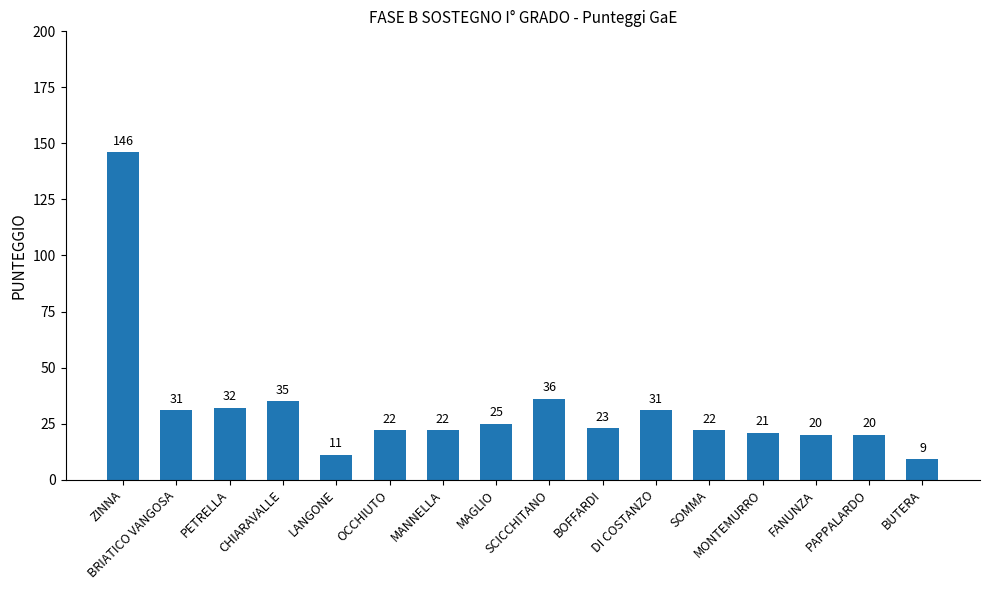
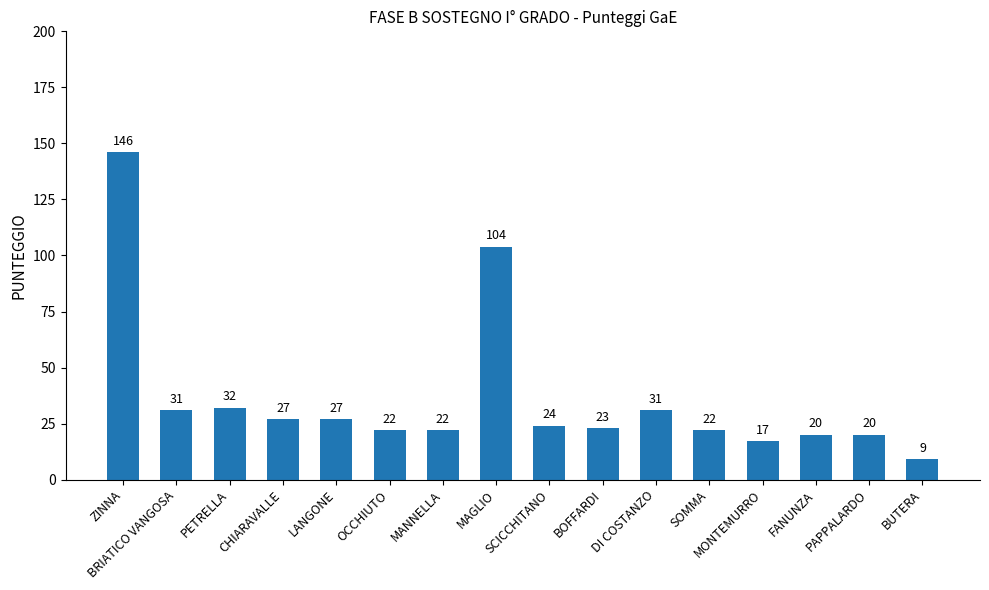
  {
    "ZINNA": 146,
    "BRIATICO VANGOSA": 31,
    "PETRELLA": 32,
-   "CHIARAVALLE": 35,
-   "LANGONE": 11,
+   "CHIARAVALLE": 27,
+   "LANGONE": 27,
    "OCCHIUTO": 22,
    "MANNELLA": 22,
-   "MAGLIO": 25,
-   "SCICCHITANO": 36,
+   "MAGLIO": 104,
+   "SCICCHITANO": 24,
    "BOFFARDI": 23,
    "DI COSTANZO": 31,
    "SOMMA": 22,
-   "MONTEMURRO": 21,
+   "MONTEMURRO": 17,
    "FANUNZA": 20,
    "PAPPALARDO": 20,
    "BUTERA": 9
  }
